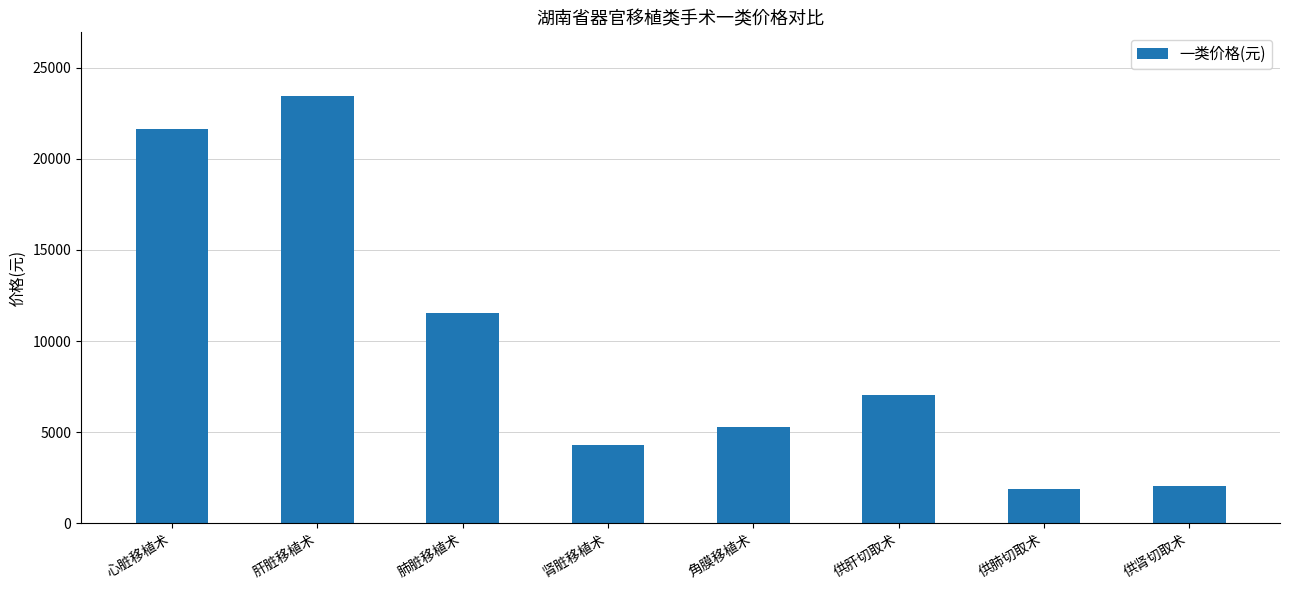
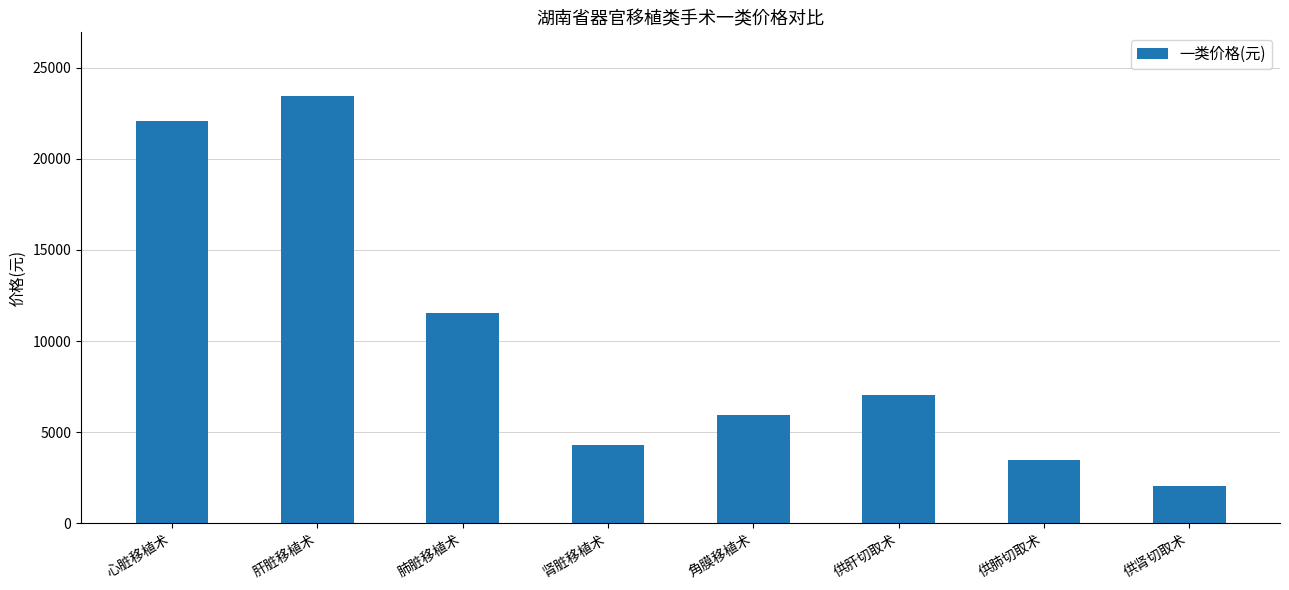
  {
-   "心脏移植术": 21600,
+   "心脏移植术": 22100,
    "肝脏移植术": 23400,
    "肺脏移植术": 11500,
    "肾脏移植术": 4300,
-   "角膜移植术": 5300,
+   "角膜移植术": 5900,
    "供肝切取术": 7000,
-   "供肺切取术": 1900,
+   "供肺切取术": 3500,
    "供肾切取术": 2000
  }
